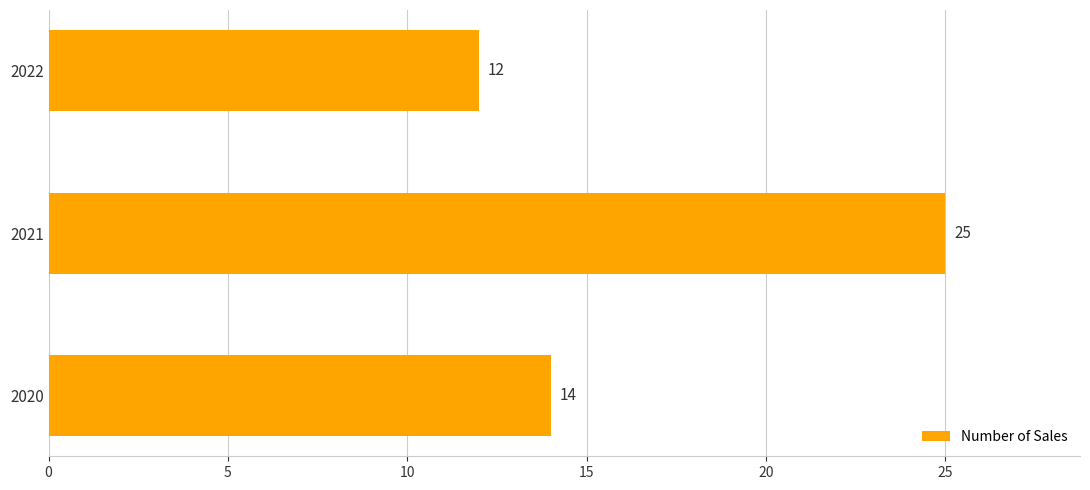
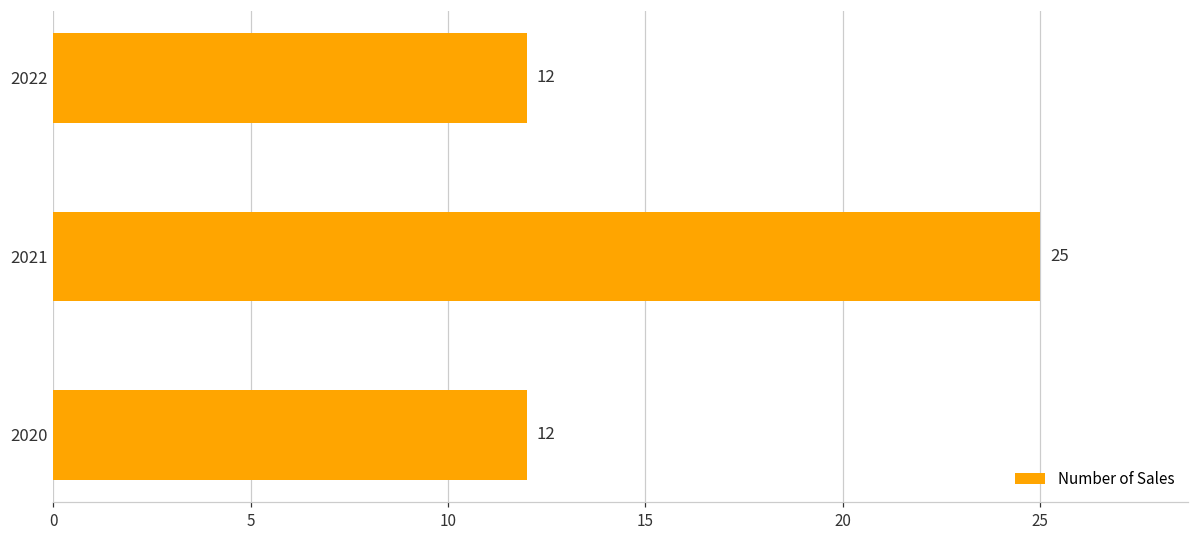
  {
    "2022": 12,
    "2021": 25,
-   "2020": 14
+   "2020": 12
  }
